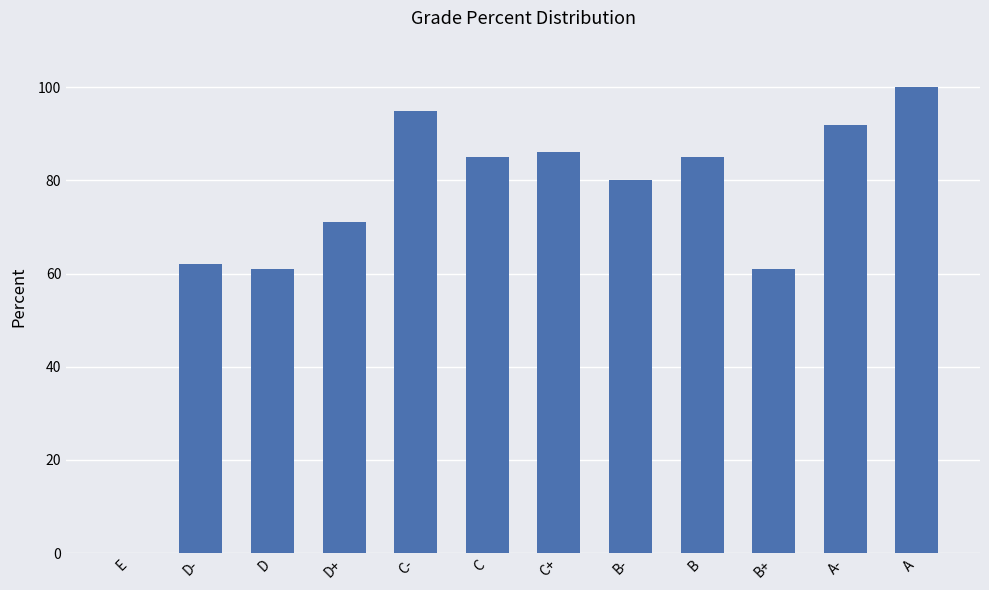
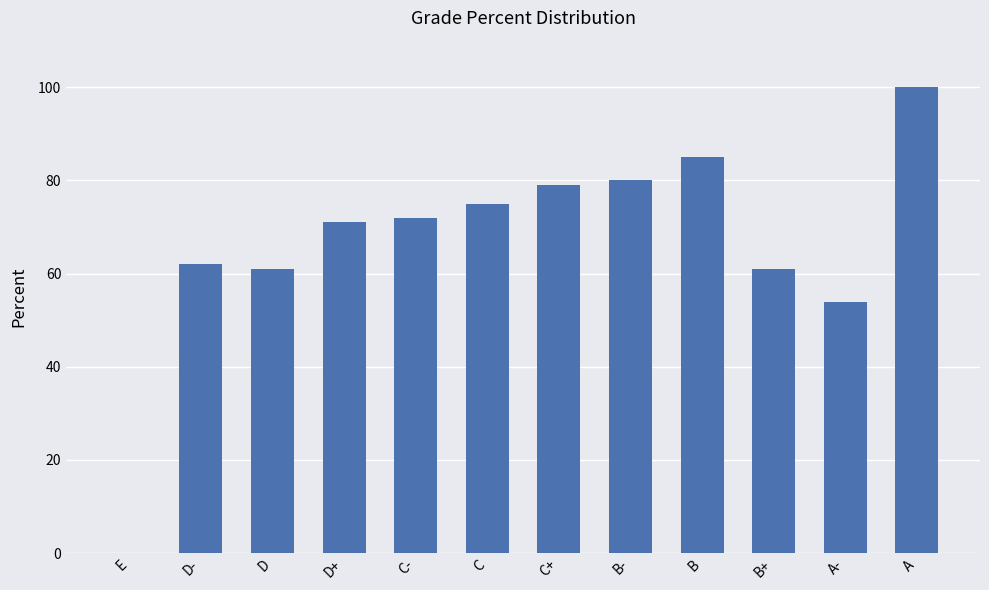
  {
    "E": 0,
    "D-": 62,
    "D": 61,
    "D+": 71,
-   "C-": 95,
-   "C": 85,
-   "C+": 86,
+   "C-": 72,
+   "C": 75,
+   "C+": 79,
    "B-": 80,
    "B": 85,
    "B+": 61,
-   "A-": 92,
+   "A-": 54,
    "A": 100
  }
